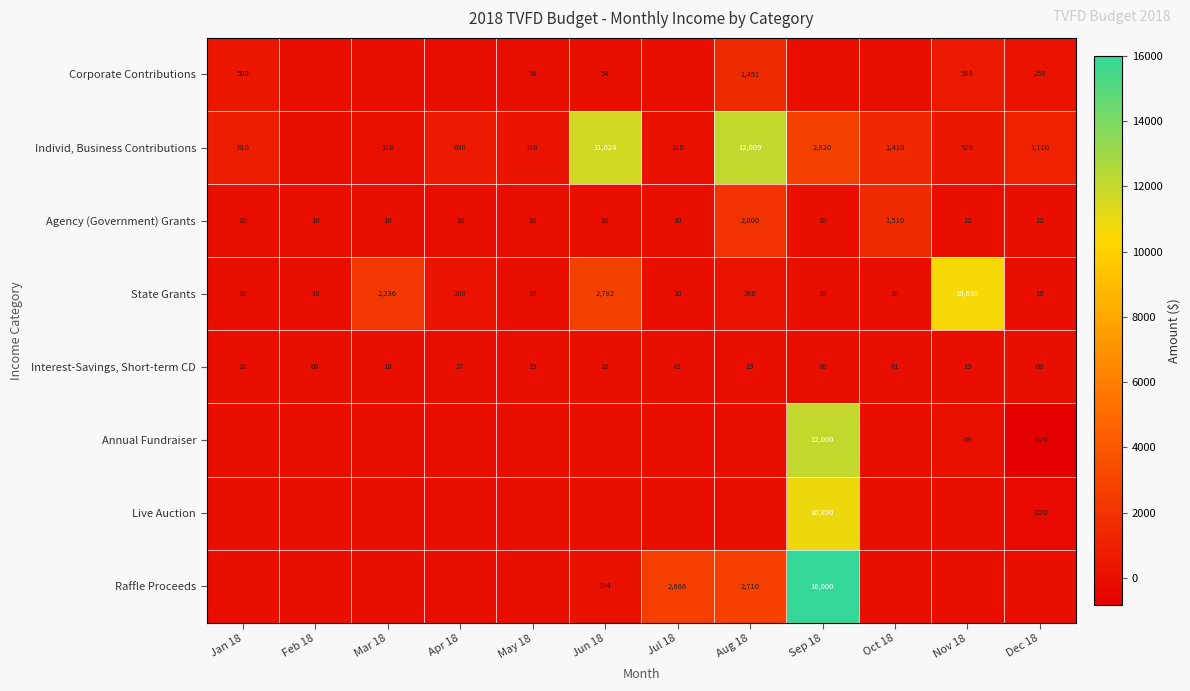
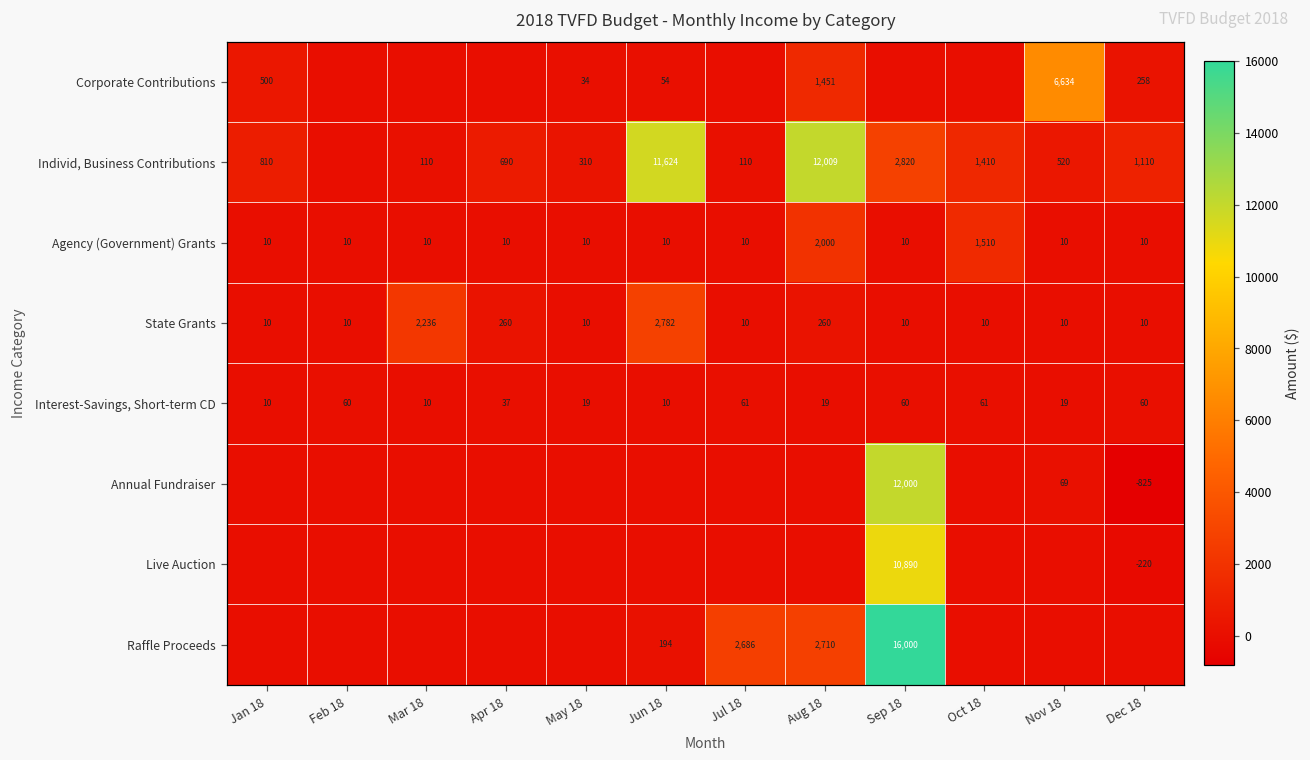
  {
    "Corporate Contributions": {
      "Jan 18": "500",
      "May 18": "34",
      "Jun 18": "54",
      "Aug 18": "1,451",
-     "Nov 18": "588",
+     "Nov 18": "6,634",
      "Dec 18": "258"
    },
    "Individ, Business Contributions": {
      "Jan 18": "810",
      "Mar 18": "110",
      "Apr 18": "690",
      "May 18": "310",
      "Jun 18": "11,624",
      "Jul 18": "110",
      "Aug 18": "12,009",
      "Sep 18": "2,820",
      "Oct 18": "1,410",
      "Nov 18": "520",
      "Dec 18": "1,110"
    },
    "Agency (Government) Grants": {
      "Jan 18": "10",
      "Feb 18": "10",
      "Mar 18": "10",
      "Apr 18": "10",
      "May 18": "10",
      "Jun 18": "10",
      "Jul 18": "10",
      "Aug 18": "2,000",
      "Sep 18": "10",
      "Oct 18": "1,510",
      "Nov 18": "10",
      "Dec 18": "10"
    },
    "State Grants": {
      "Jan 18": "10",
      "Feb 18": "10",
      "Mar 18": "2,236",
      "Apr 18": "260",
      "May 18": "10",
      "Jun 18": "2,782",
      "Jul 18": "10",
      "Aug 18": "260",
      "Sep 18": "10",
      "Oct 18": "10",
-     "Nov 18": "10,638",
+     "Nov 18": "10",
      "Dec 18": "10"
    },
    "Interest-Savings, Short-term CD": {
      "Jan 18": "10",
      "Feb 18": "60",
      "Mar 18": "10",
      "Apr 18": "37",
      "May 18": "19",
      "Jun 18": "10",
      "Jul 18": "61",
      "Aug 18": "19",
      "Sep 18": "60",
      "Oct 18": "61",
      "Nov 18": "19",
      "Dec 18": "60"
    },
    "Annual Fundraiser": {
      "Sep 18": "12,000",
      "Nov 18": "69",
      "Dec 18": "-825"
    },
    "Live Auction": {
      "Sep 18": "10,890",
      "Dec 18": "-220"
    },
    "Raffle Proceeds": {
      "Jun 18": "194",
      "Jul 18": "2,686",
      "Aug 18": "2,710",
      "Sep 18": "16,000"
    }
  }
